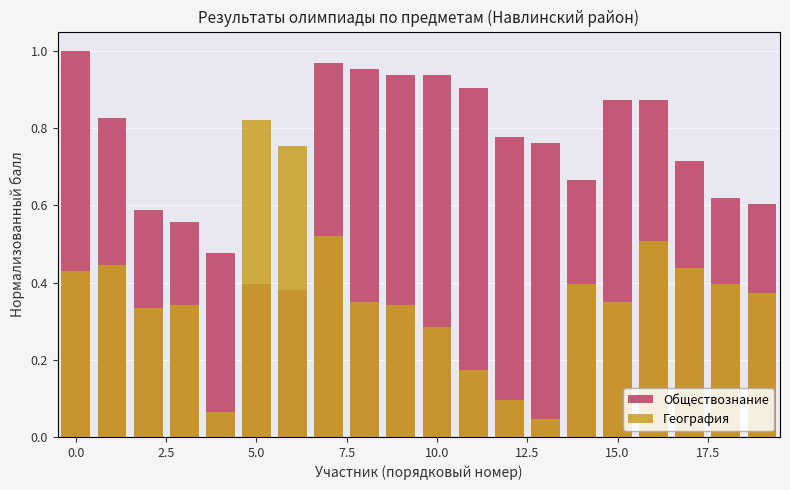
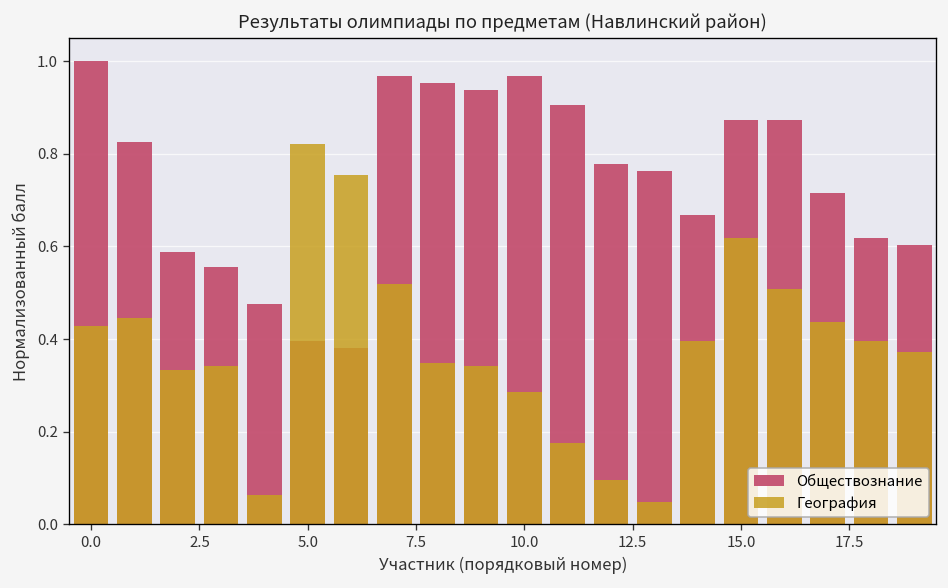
  {
    "Обществознание": {
      "0.0": 1.00,
-     "10.0": 0.94,
+     "10.0": 0.97,
      "15.0": 0.87
    },
    "География": {
      "5.0": 0.82,
-     "15.0": 0.35
+     "15.0": 0.62
    }
  }
